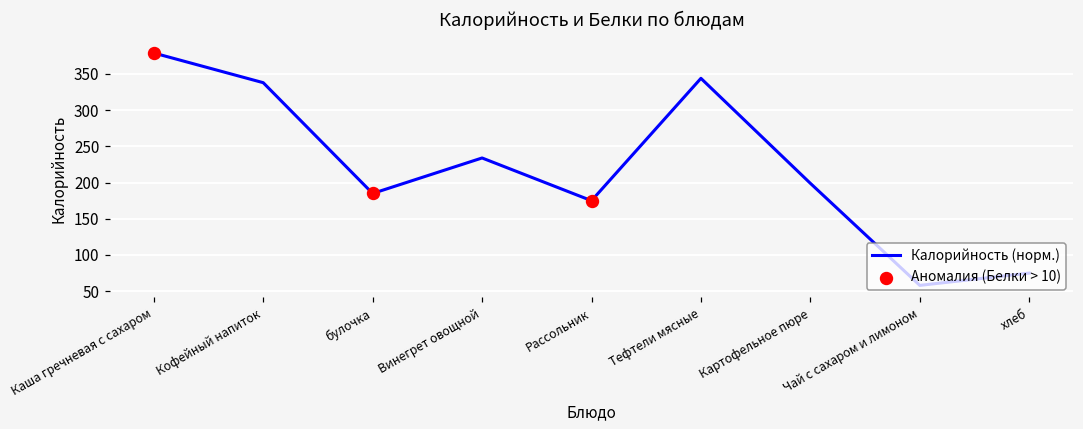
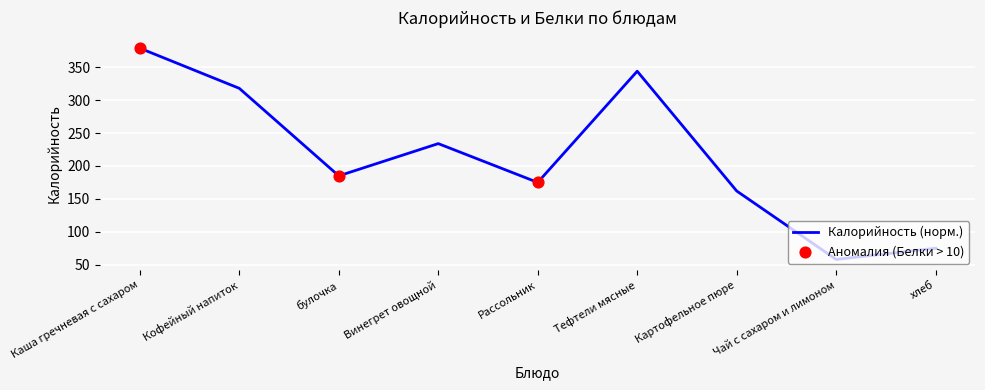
  {
    "Калорийность (норм.)": {
-     "Кофейный напиток": 340,
+     "Кофейный напиток": 320,
      "Винегрет овощной": 230,
      "Тефтели мясные": 340,
-     "Картофельное пюре": 200
+     "Картофельное пюре": 160
    }
  }
